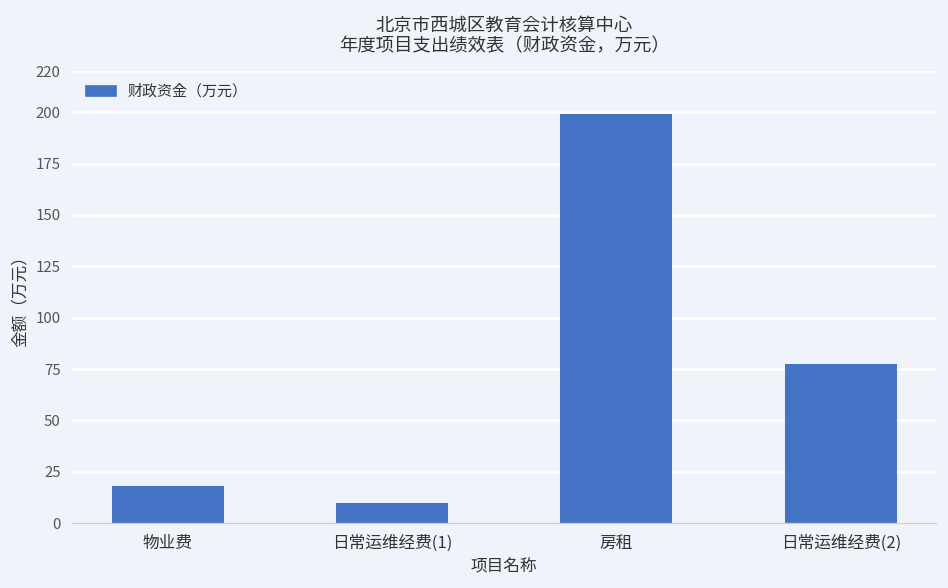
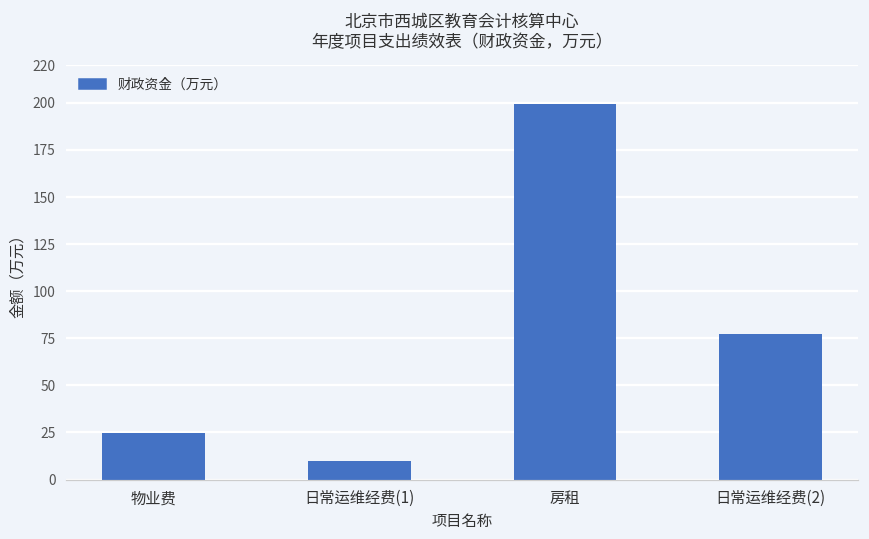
  {
-   "物业费": 18,
+   "物业费": 25,
    "日常运维经费(1)": 10,
    "房租": 199,
    "日常运维经费(2)": 77
  }
